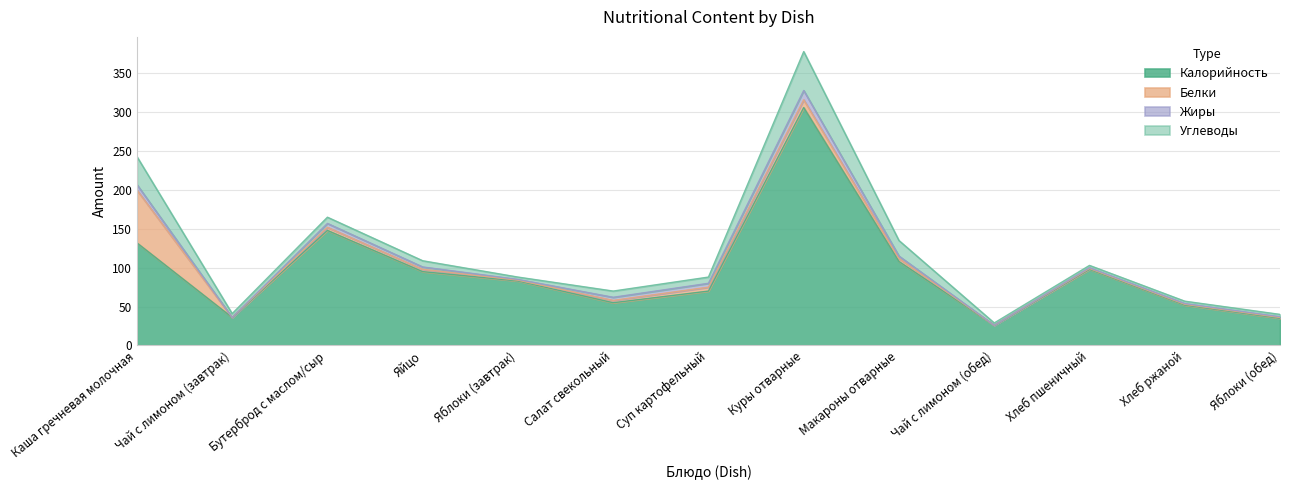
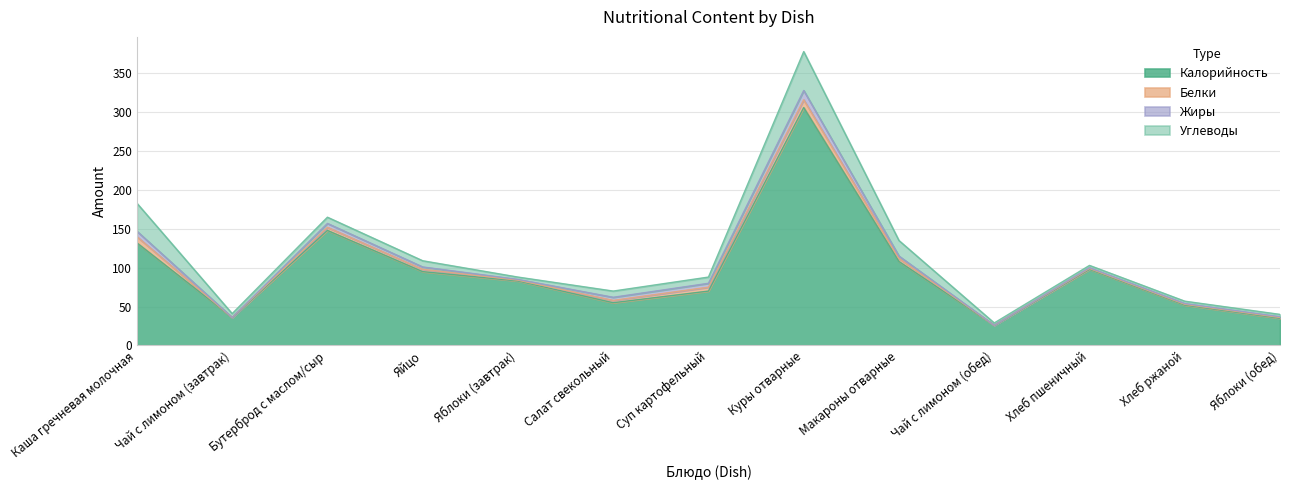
  {
    "Белки": {
-     "Каша гречневая молочная": 70,
+     "Каша гречневая молочная": 10,
      "Бутерброд с маслом/сыр": 0,
      "Суп картофельный": 10,
      "Куры отварные": 10
    }
  }
